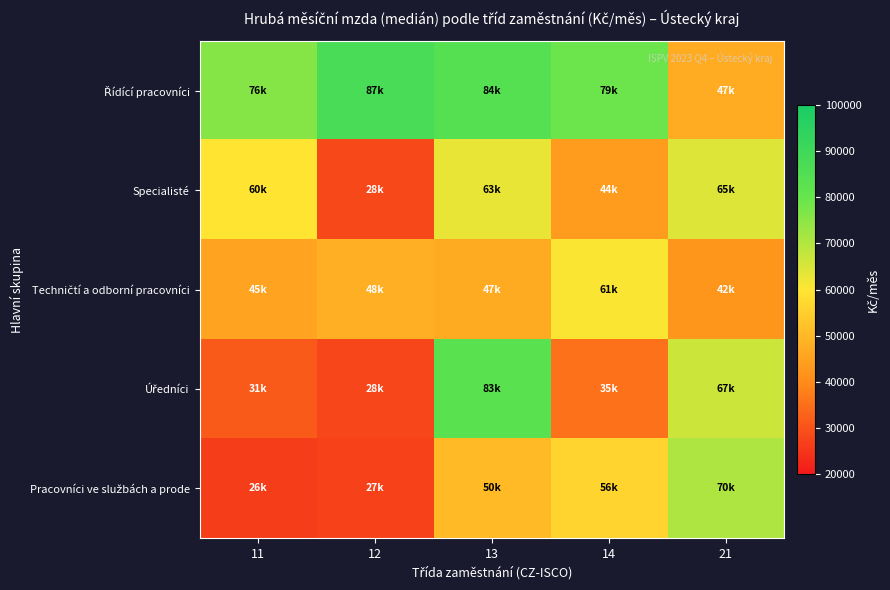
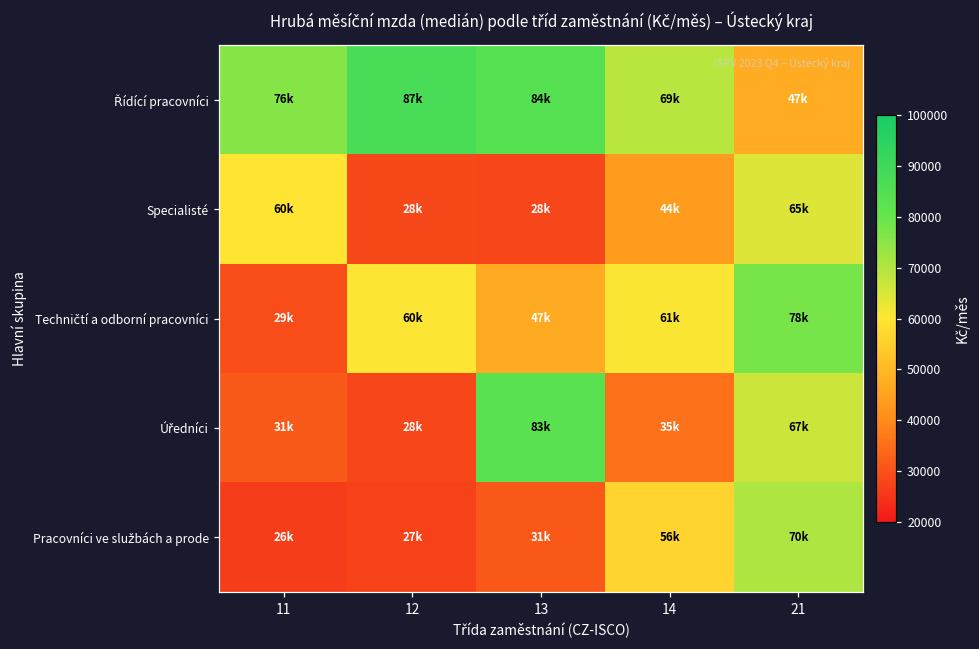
  {
    "Řídící pracovníci": {
      "11": "76k",
      "12": "87k",
      "13": "84k",
-     "14": "79k"
+     "14": "69k"
    },
    "Specialisté": {
      "11": "60k",
      "12": "28k",
-     "13": "63k",
+     "13": "28k",
      "14": "44k",
      "21": "65k"
    },
    "Techničtí a odborní pracovníci": {
-     "11": "45k",
-     "12": "48k",
+     "11": "29k",
+     "12": "60k",
      "13": "47k",
      "14": "61k",
-     "21": "42k"
+     "21": "78k"
    },
    "Úředníci": {
      "11": "31k",
      "12": "28k",
      "13": "83k",
      "14": "35k",
      "21": "67k"
    },
    "Pracovníci ve službách a prode": {
      "11": "26k",
      "12": "27k",
-     "13": "50k",
+     "13": "31k",
      "14": "56k",
      "21": "70k"
    }
  }
